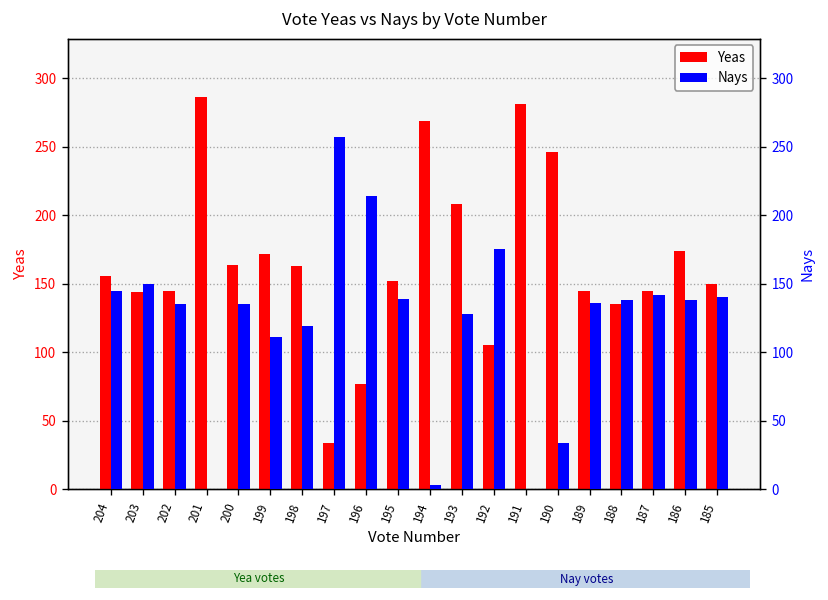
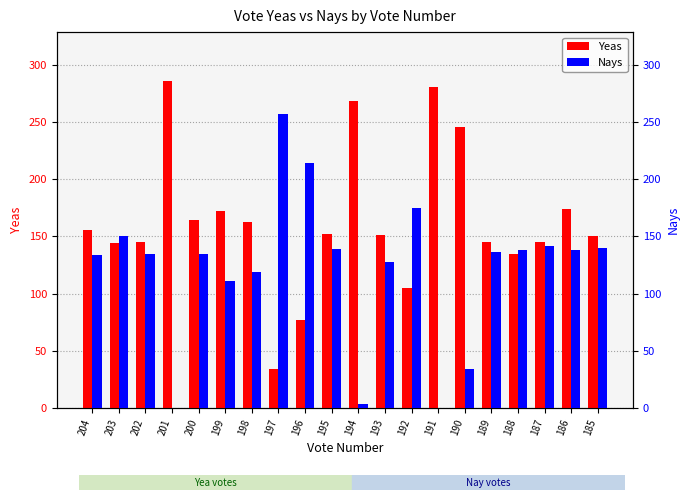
  {
    "Yeas": {
      "204": 156,
      "203": 144,
      "202": 145,
      "201": 286,
      "200": 164,
      "199": 172,
      "198": 163,
      "197": 34,
      "196": 77,
      "195": 152,
      "194": 269,
-     "193": 208,
+     "193": 151,
      "192": 105,
      "191": 281,
      "190": 246,
      "189": 145,
      "188": 135,
      "187": 145,
      "186": 174,
      "185": 150
    },
    "Nays": {
-     "204": 145,
+     "204": 134,
      "203": 150,
      "202": 135,
      "201": 0,
      "200": 135,
      "199": 111,
      "198": 119,
      "197": 257,
      "196": 214,
      "195": 139,
      "194": 3,
      "193": 128,
      "192": 175,
      "191": 0,
      "190": 34,
      "189": 136,
      "188": 138,
      "187": 142,
      "186": 138,
      "185": 140
    }
  }
